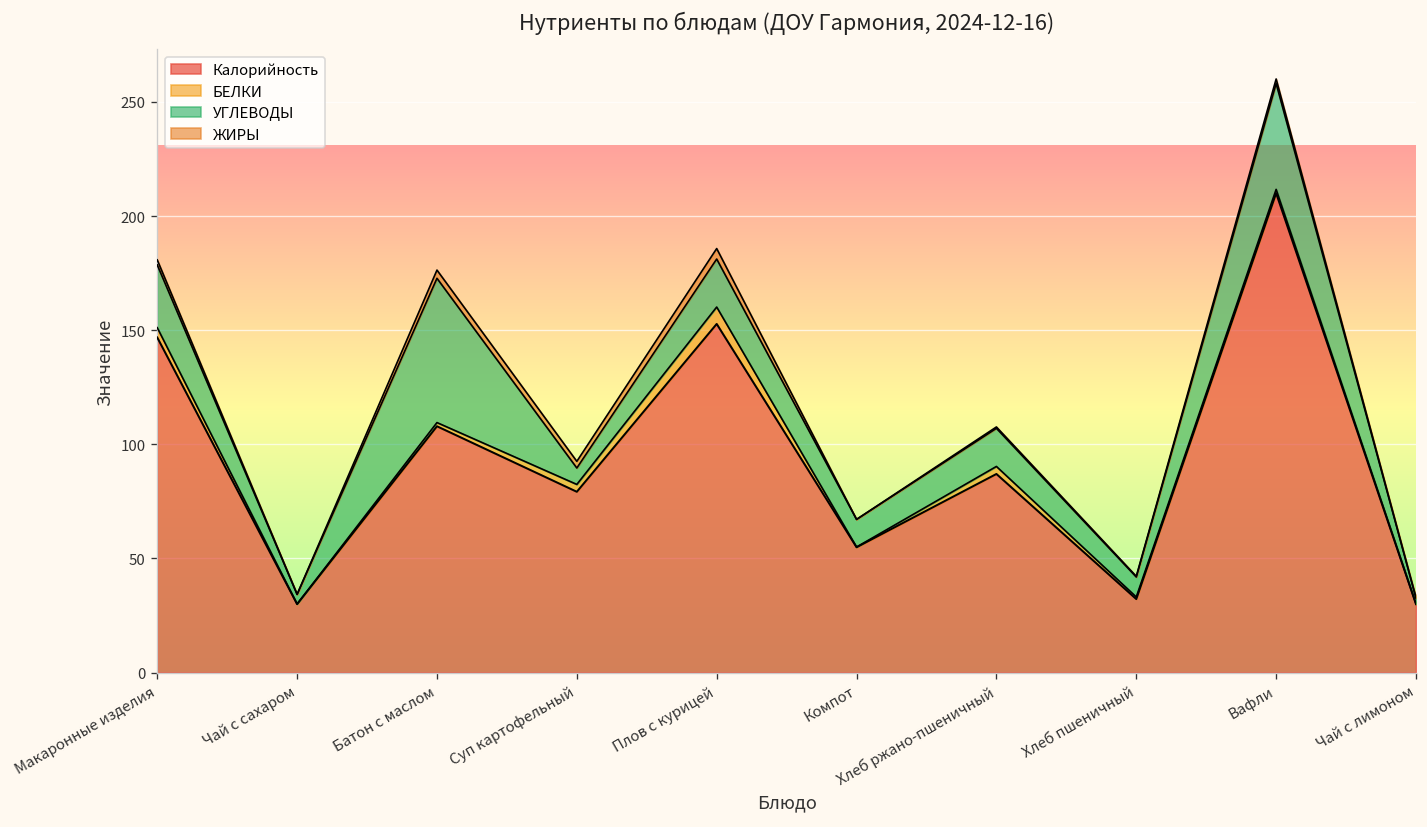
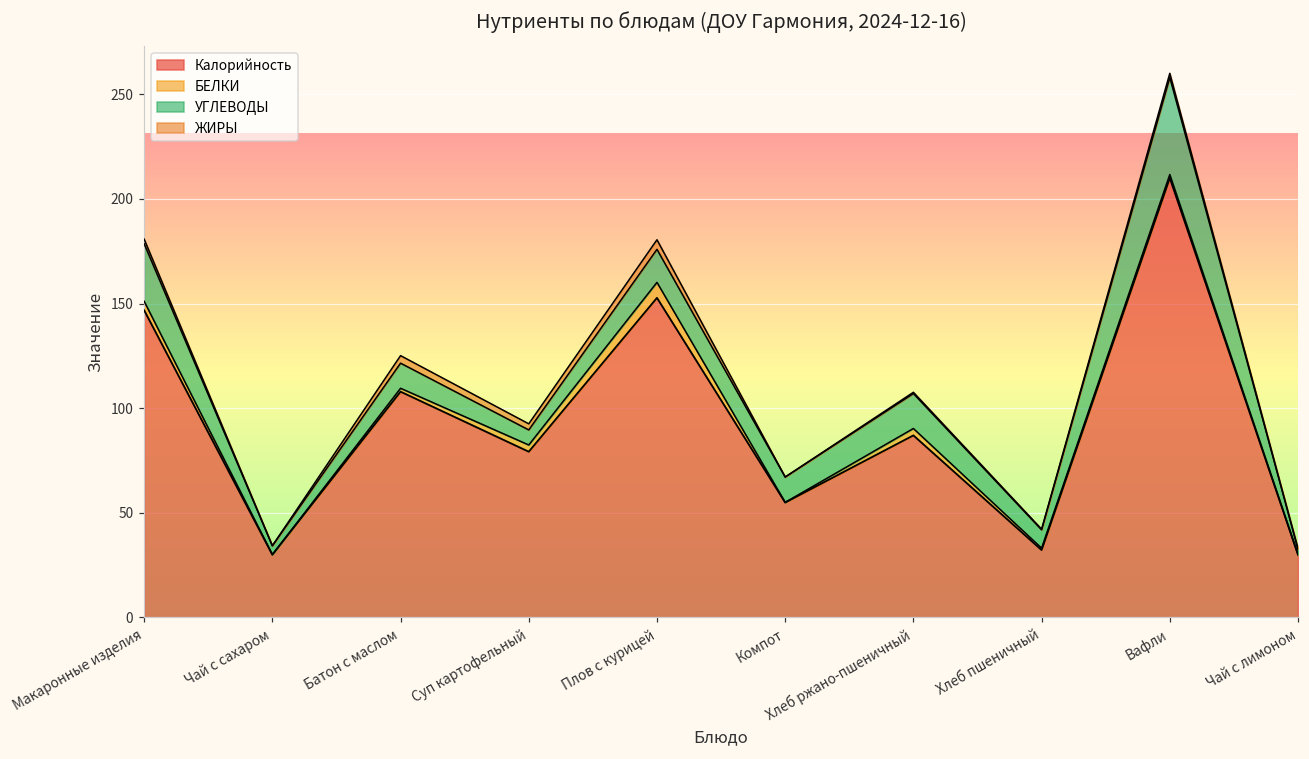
  {
    "УГЛЕВОДЫ": {
      "Макаронные изделия": 28,
-     "Батон с маслом": 63,
+     "Батон с маслом": 12,
      "Суп картофельный": 7,
-     "Плов с курицей": 21,
+     "Плов с курицей": 16,
      "Вафли": 46
    }
  }
